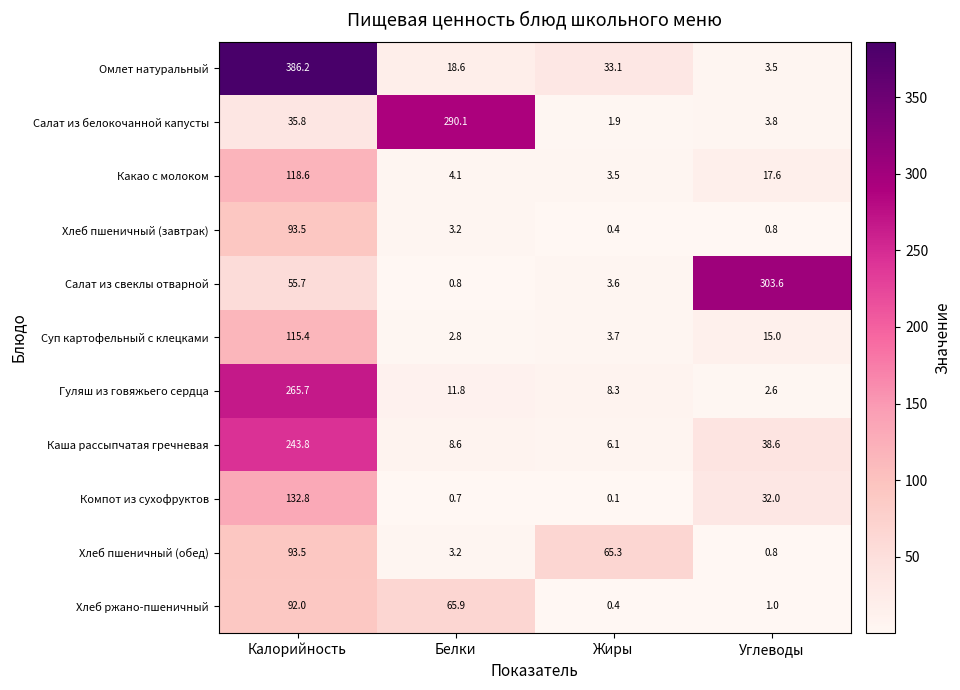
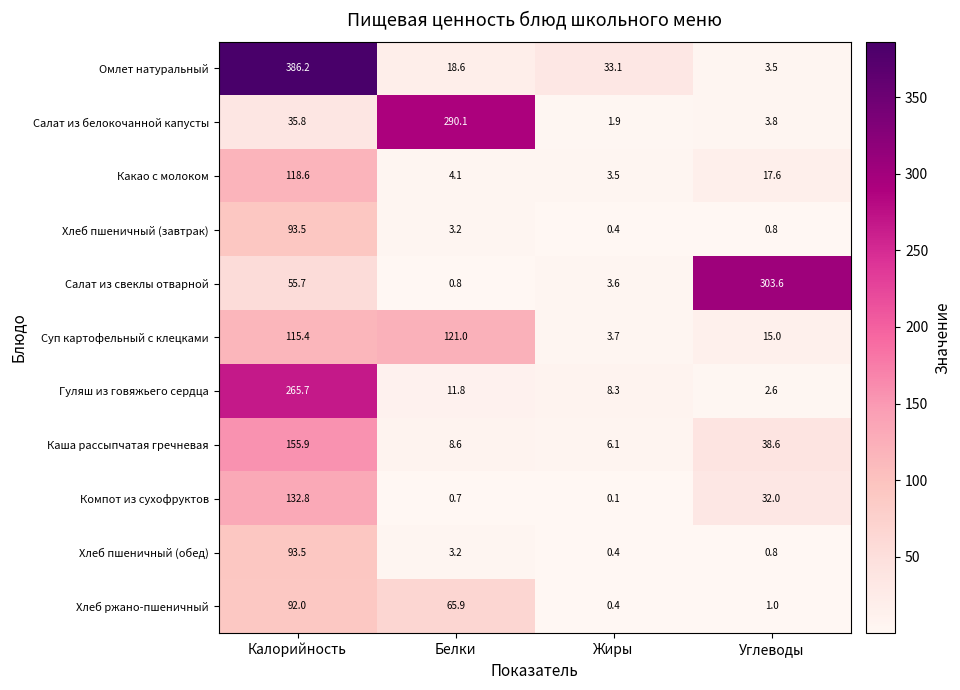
  {
    "Омлет натуральный": {
      "Калорийность": 386.2,
      "Белки": 18.6,
      "Жиры": 33.1,
      "Углеводы": 3.5
    },
    "Салат из белокочанной капусты": {
      "Калорийность": 35.8,
      "Белки": 290.1,
      "Жиры": 1.9,
      "Углеводы": 3.8
    },
    "Какао с молоком": {
      "Калорийность": 118.6,
      "Белки": 4.1,
      "Жиры": 3.5,
      "Углеводы": 17.6
    },
    "Хлеб пшеничный (завтрак)": {
      "Калорийность": 93.5,
      "Белки": 3.2,
      "Жиры": 0.4,
      "Углеводы": 0.8
    },
    "Салат из свеклы отварной": {
      "Калорийность": 55.7,
      "Белки": 0.8,
      "Жиры": 3.6,
      "Углеводы": 303.6
    },
    "Суп картофельный с клецками": {
      "Калорийность": 115.4,
-     "Белки": 2.8,
+     "Белки": 121.0,
      "Жиры": 3.7,
      "Углеводы": 15.0
    },
    "Гуляш из говяжьего сердца": {
      "Калорийность": 265.7,
      "Белки": 11.8,
      "Жиры": 8.3,
      "Углеводы": 2.6
    },
    "Каша рассыпчатая гречневая": {
-     "Калорийность": 243.8,
+     "Калорийность": 155.9,
      "Белки": 8.6,
      "Жиры": 6.1,
      "Углеводы": 38.6
    },
    "Компот из сухофруктов": {
      "Калорийность": 132.8,
      "Белки": 0.7,
      "Жиры": 0.1,
      "Углеводы": 32.0
    },
    "Хлеб пшеничный (обед)": {
      "Калорийность": 93.5,
      "Белки": 3.2,
-     "Жиры": 65.3,
+     "Жиры": 0.4,
      "Углеводы": 0.8
    },
    "Хлеб ржано-пшеничный": {
      "Калорийность": 92.0,
      "Белки": 65.9,
      "Жиры": 0.4,
      "Углеводы": 1.0
    }
  }
